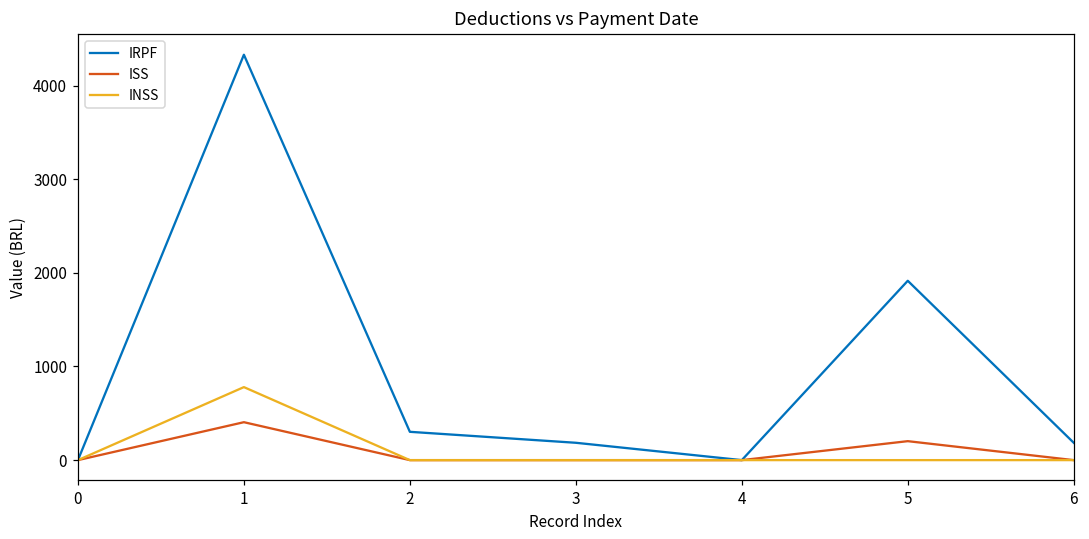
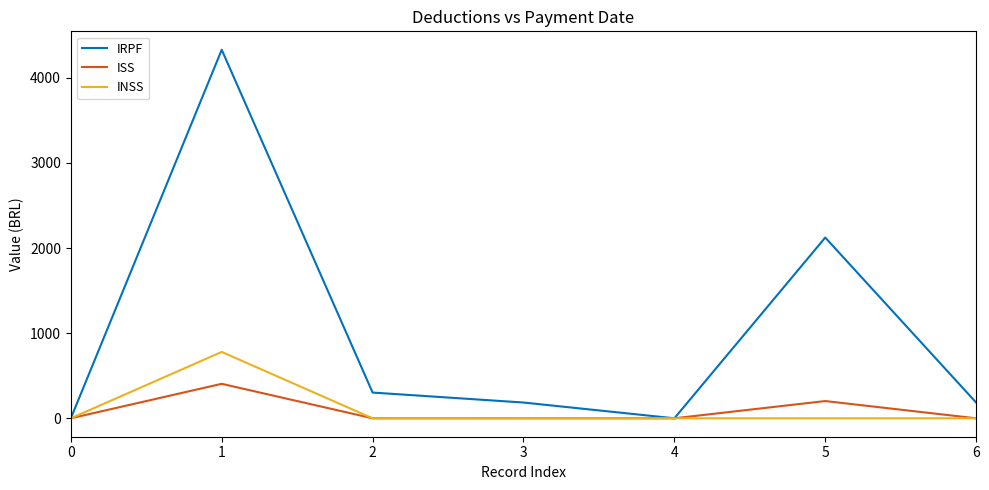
  {
    "IRPF": {
      "1": 4300,
      "2": 300,
      "3": 200,
-     "5": 1900,
+     "5": 2100,
      "6": 200
    },
    "ISS": {
      "1": 400,
      "5": 200
    },
    "INSS": {
      "1": 800,
      "5": 0
    }
  }
